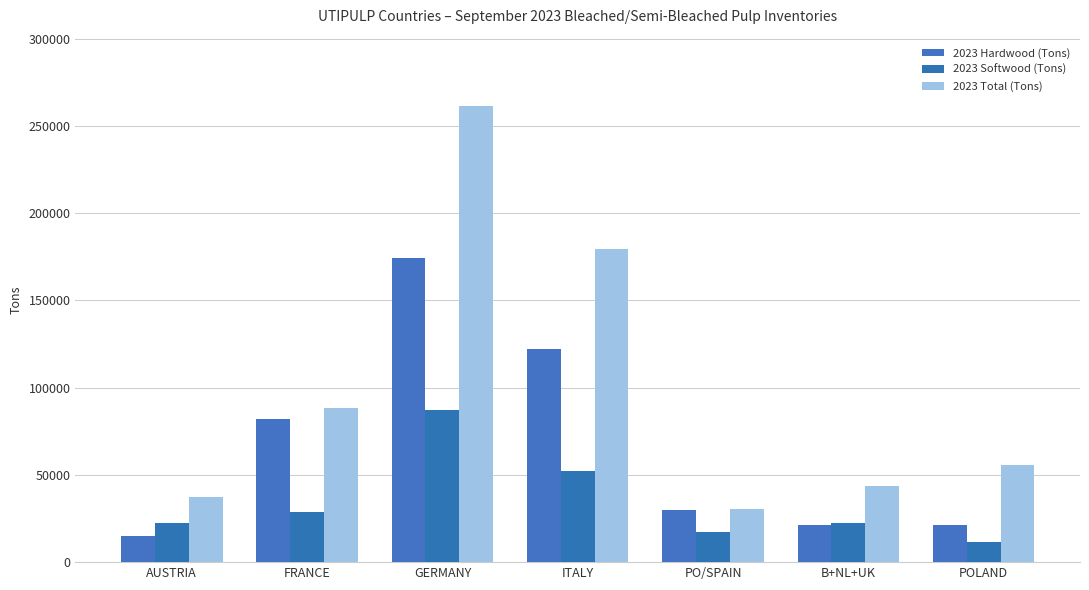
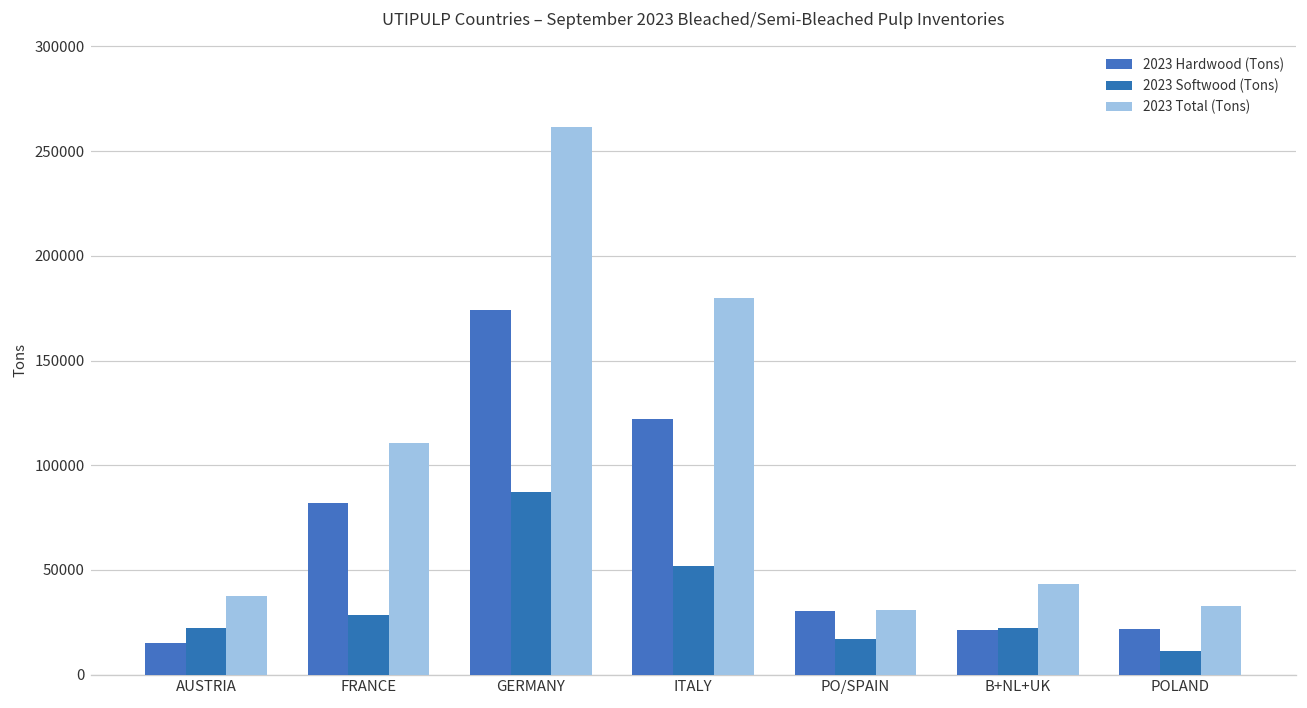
  {
    "2023 Total (Tons)": {
      "AUSTRIA": 37000,
-     "FRANCE": 88000,
+     "FRANCE": 111000,
      "GERMANY": 261000,
      "ITALY": 180000,
      "PO/SPAIN": 31000,
      "B+NL+UK": 43000,
-     "POLAND": 56000
+     "POLAND": 33000
    }
  }
